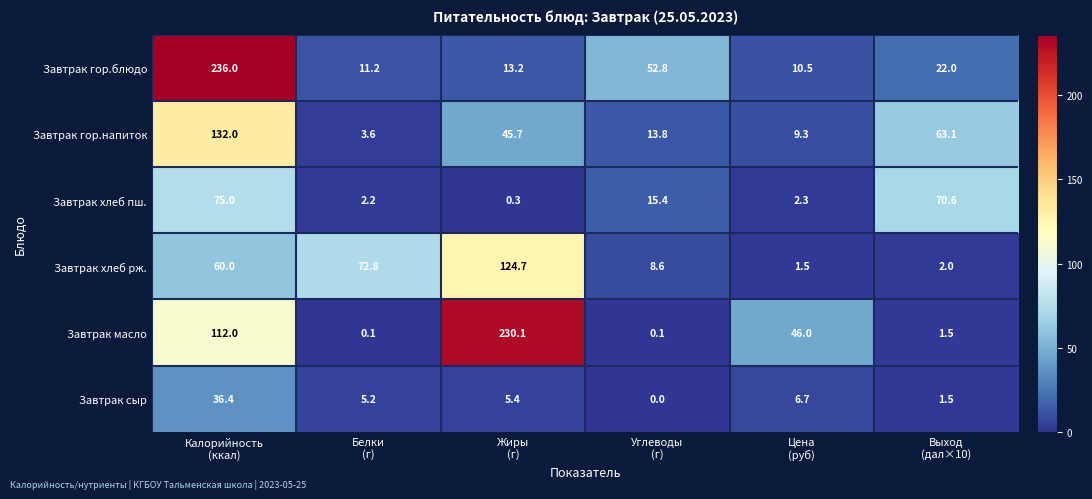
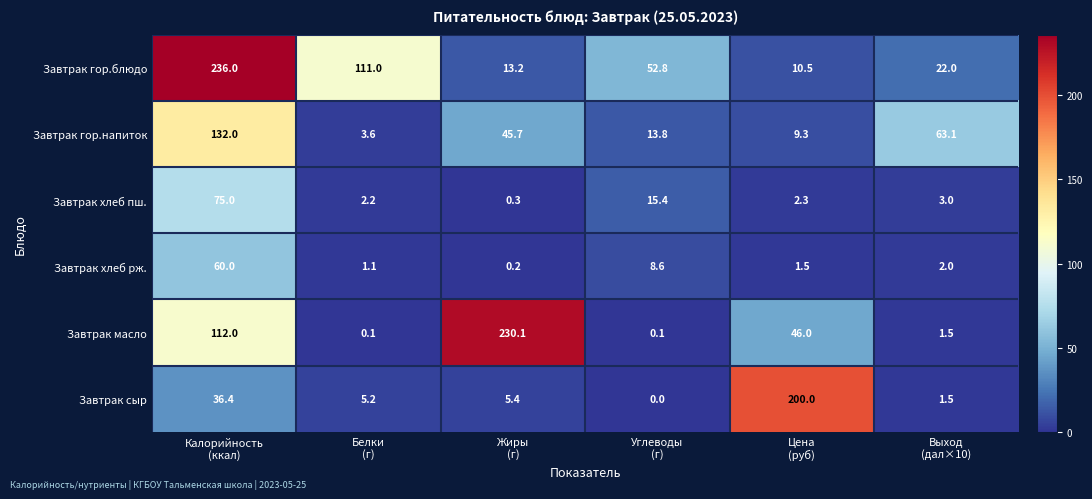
  {
    "Завтрак гор.блюдо": {
      "Калорийность (ккал)": 236.0,
-     "Белки (г)": 11.2,
+     "Белки (г)": 111.0,
      "Жиры (г)": 13.2,
      "Углеводы (г)": 52.8,
      "Цена (руб)": 10.5,
      "Выход (дал×10)": 22.0
    },
    "Завтрак гор.напиток": {
      "Калорийность (ккал)": 132.0,
      "Белки (г)": 3.6,
      "Жиры (г)": 45.7,
      "Углеводы (г)": 13.8,
      "Цена (руб)": 9.3,
      "Выход (дал×10)": 63.1
    },
    "Завтрак хлеб пш.": {
      "Калорийность (ккал)": 75.0,
      "Белки (г)": 2.2,
      "Жиры (г)": 0.3,
      "Углеводы (г)": 15.4,
      "Цена (руб)": 2.3,
-     "Выход (дал×10)": 70.6
+     "Выход (дал×10)": 3.0
    },
    "Завтрак хлеб рж.": {
      "Калорийность (ккал)": 60.0,
-     "Белки (г)": 72.8,
-     "Жиры (г)": 124.7,
+     "Белки (г)": 1.1,
+     "Жиры (г)": 0.2,
      "Углеводы (г)": 8.6,
      "Цена (руб)": 1.5,
      "Выход (дал×10)": 2.0
    },
    "Завтрак масло": {
      "Калорийность (ккал)": 112.0,
      "Белки (г)": 0.1,
      "Жиры (г)": 230.1,
      "Углеводы (г)": 0.1,
      "Цена (руб)": 46.0,
      "Выход (дал×10)": 1.5
    },
    "Завтрак сыр": {
      "Калорийность (ккал)": 36.4,
      "Белки (г)": 5.2,
      "Жиры (г)": 5.4,
      "Углеводы (г)": 0.0,
-     "Цена (руб)": 6.7,
+     "Цена (руб)": 200.0,
      "Выход (дал×10)": 1.5
    }
  }
